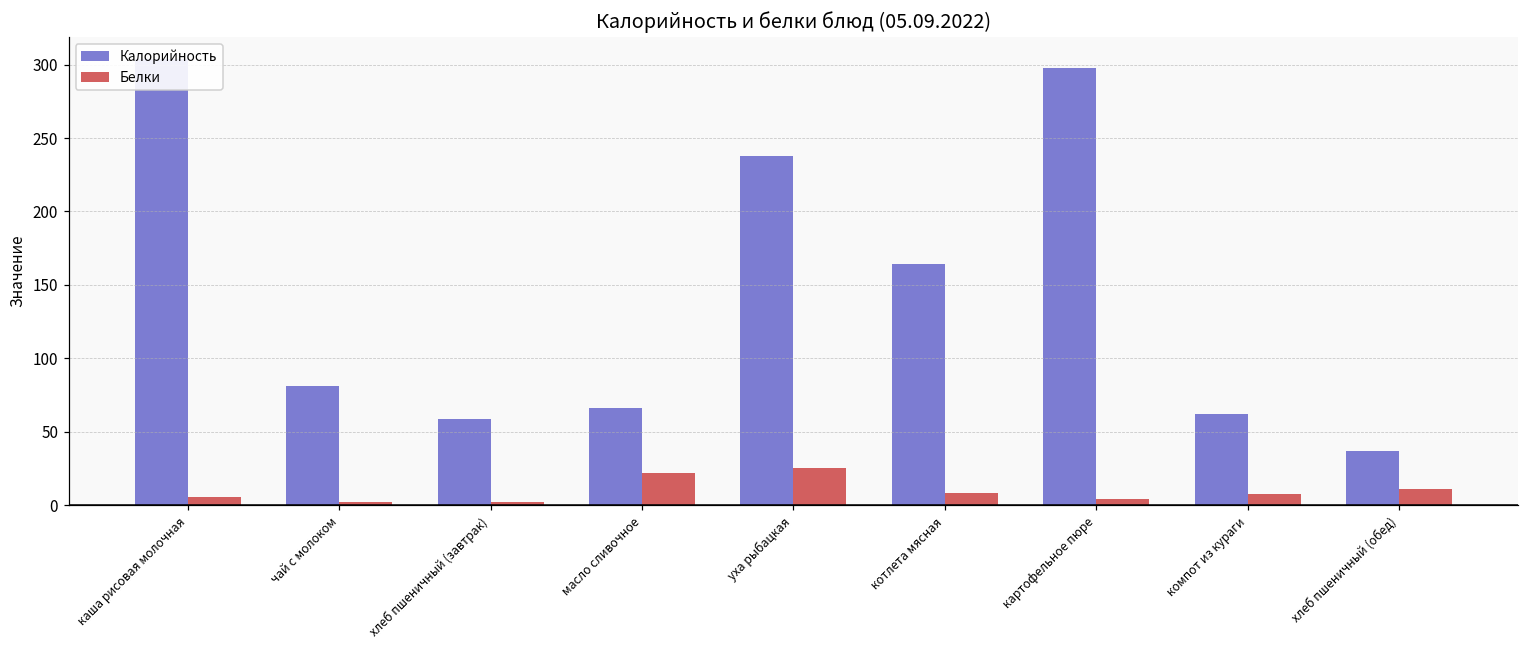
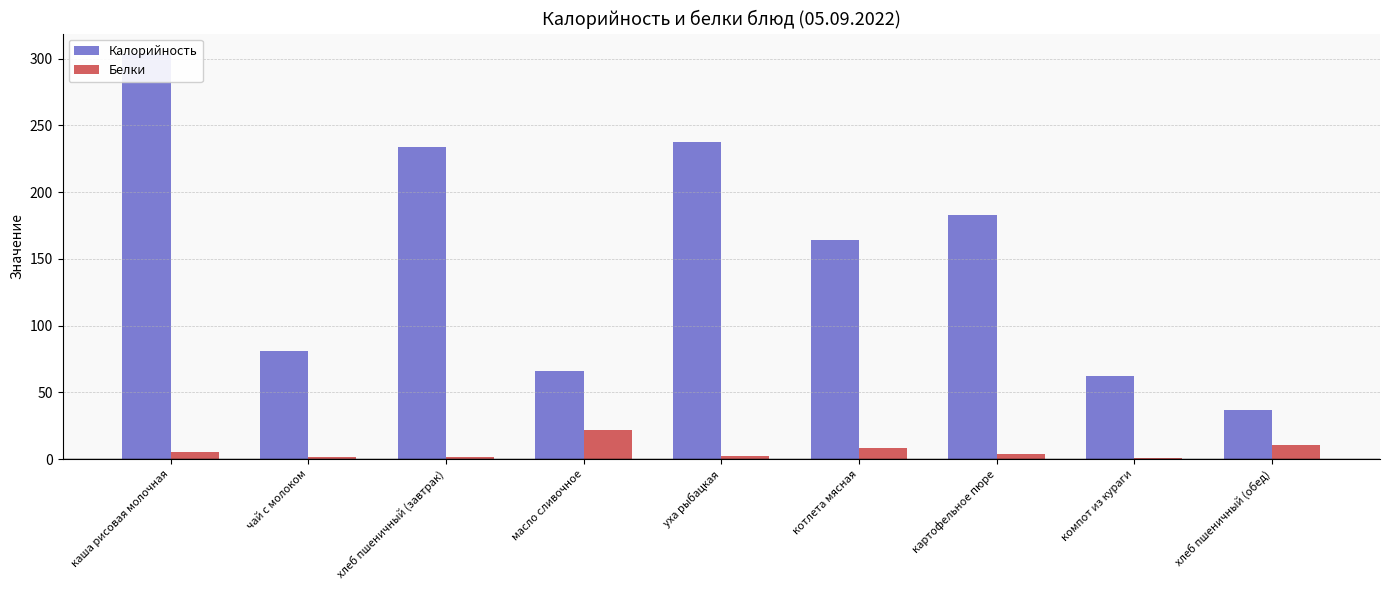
  {
    "Калорийность": {
      "чай с молоком": 81,
-     "хлеб пшеничный (завтрак)": 59,
+     "хлеб пшеничный (завтрак)": 234,
      "масло сливочное": 66,
      "уха рыбацкая": 238,
      "котлета мясная": 164,
-     "картофельное пюре": 298,
+     "картофельное пюре": 183,
      "компот из кураги": 62,
      "хлеб пшеничный (обед)": 37
    },
    "Белки": {
      "каша рисовая молочная": 5,
      "чай с молоком": 2,
      "хлеб пшеничный (завтрак)": 2,
      "масло сливочное": 22,
-     "уха рыбацкая": 25,
+     "уха рыбацкая": 3,
      "котлета мясная": 8,
      "картофельное пюре": 4,
-     "компот из кураги": 8,
+     "компот из кураги": 1,
      "хлеб пшеничный (обед)": 11
    }
  }
